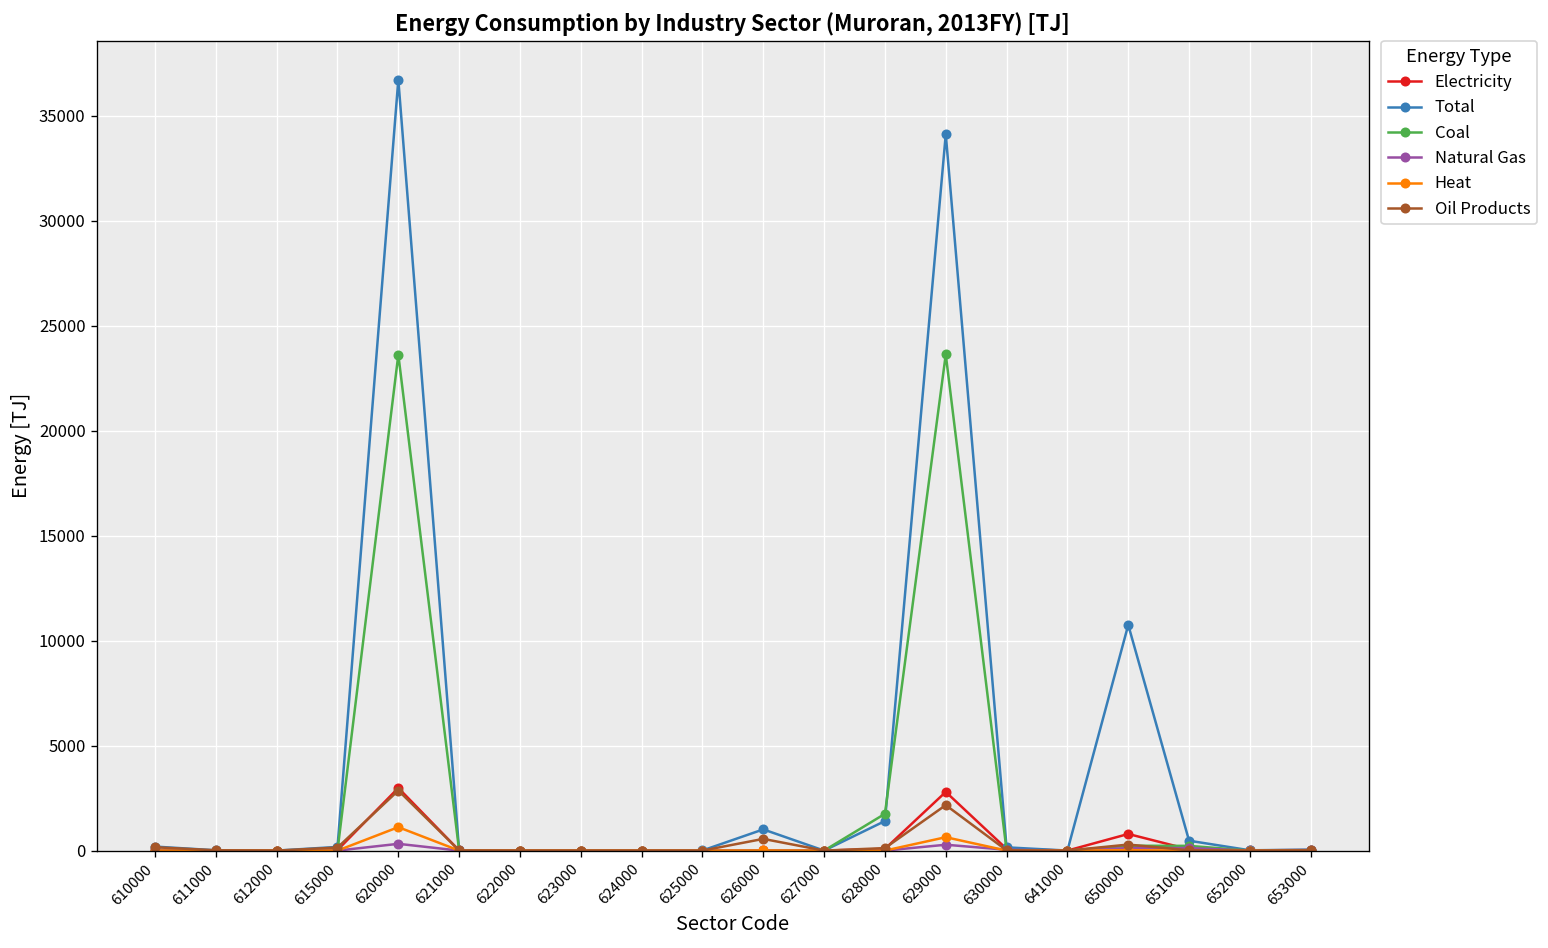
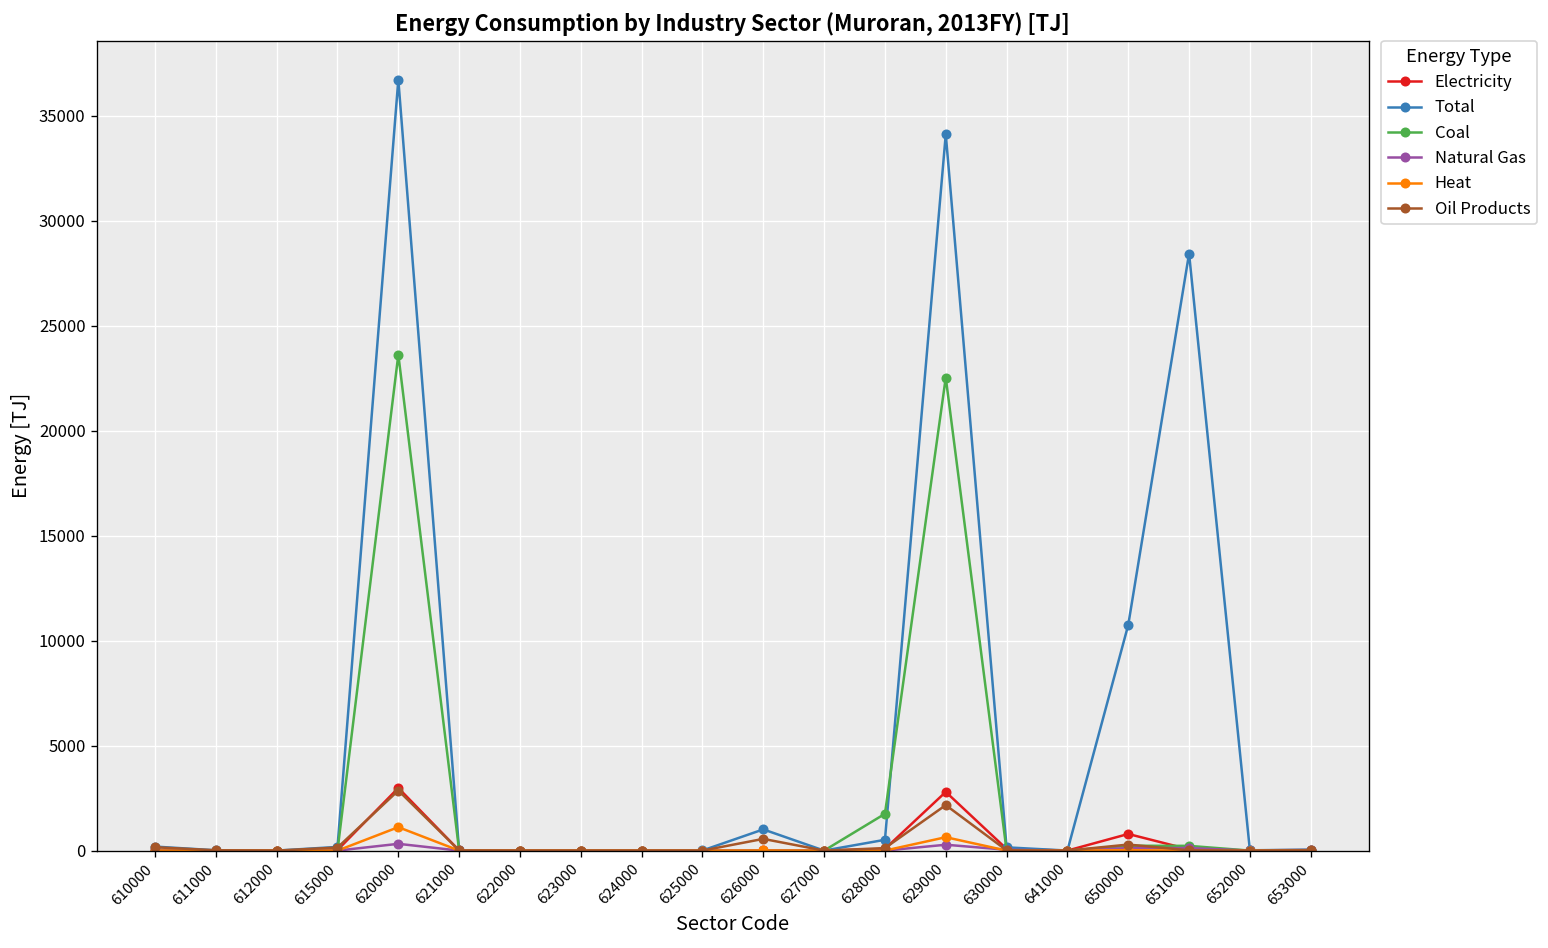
  {
    "Electricity": {
      "629000": 2800,
      "650000": 800
    },
    "Total": {
      "620000": 36700,
      "626000": 1000,
-     "628000": 1400,
+     "628000": 500,
      "629000": 34100,
      "650000": 10700,
-     "651000": 500
+     "651000": 28400
    },
    "Coal": {
      "620000": 23600,
      "628000": 1800,
-     "629000": 23600
+     "629000": 22500
    },
    "Natural Gas": {
      "620000": 300,
      "629000": 300
    },
    "Heat": {
      "620000": 1100,
      "629000": 600
    },
    "Oil Products": {
      "626000": 600,
      "629000": 2200
    }
  }
